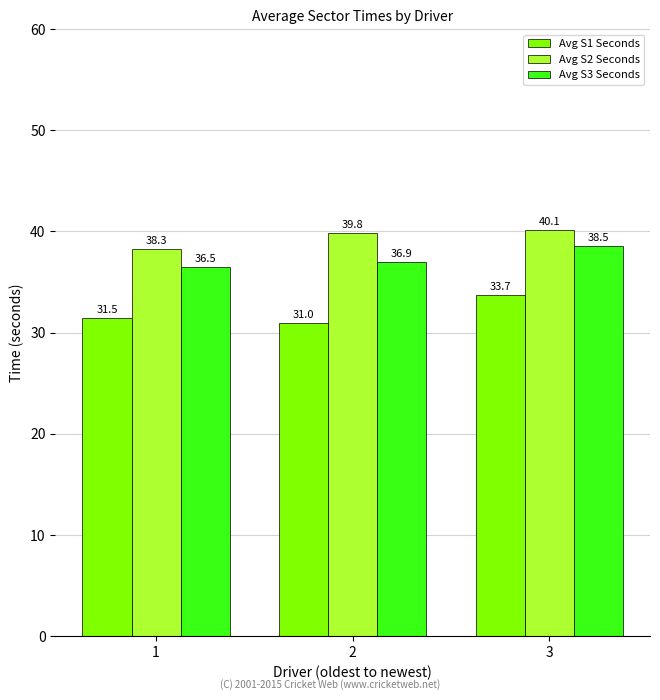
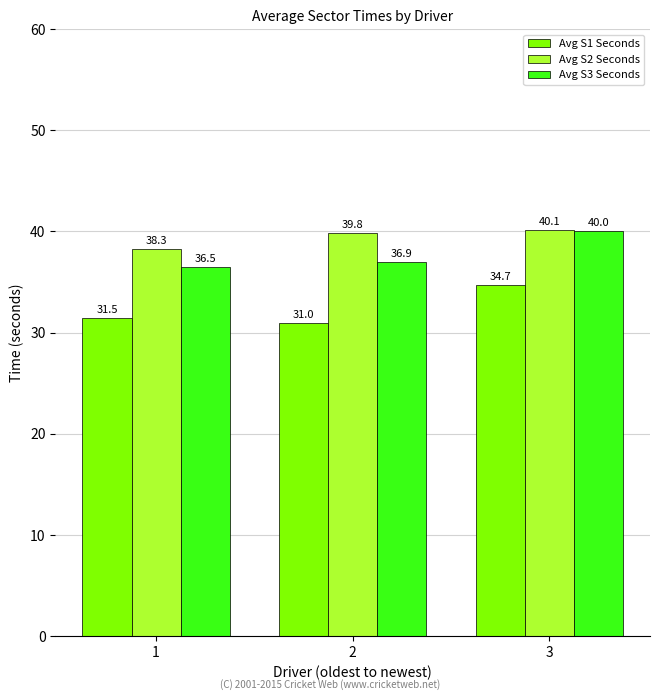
  {
    "Avg S1 Seconds": {
      "1": 31.5,
      "2": 31.0,
-     "3": 33.7
+     "3": 34.7
    },
    "Avg S2 Seconds": {
      "1": 38.3,
      "2": 39.8,
      "3": 40.1
    },
    "Avg S3 Seconds": {
      "1": 36.5,
      "2": 36.9,
-     "3": 38.5
+     "3": 40.0
    }
  }
